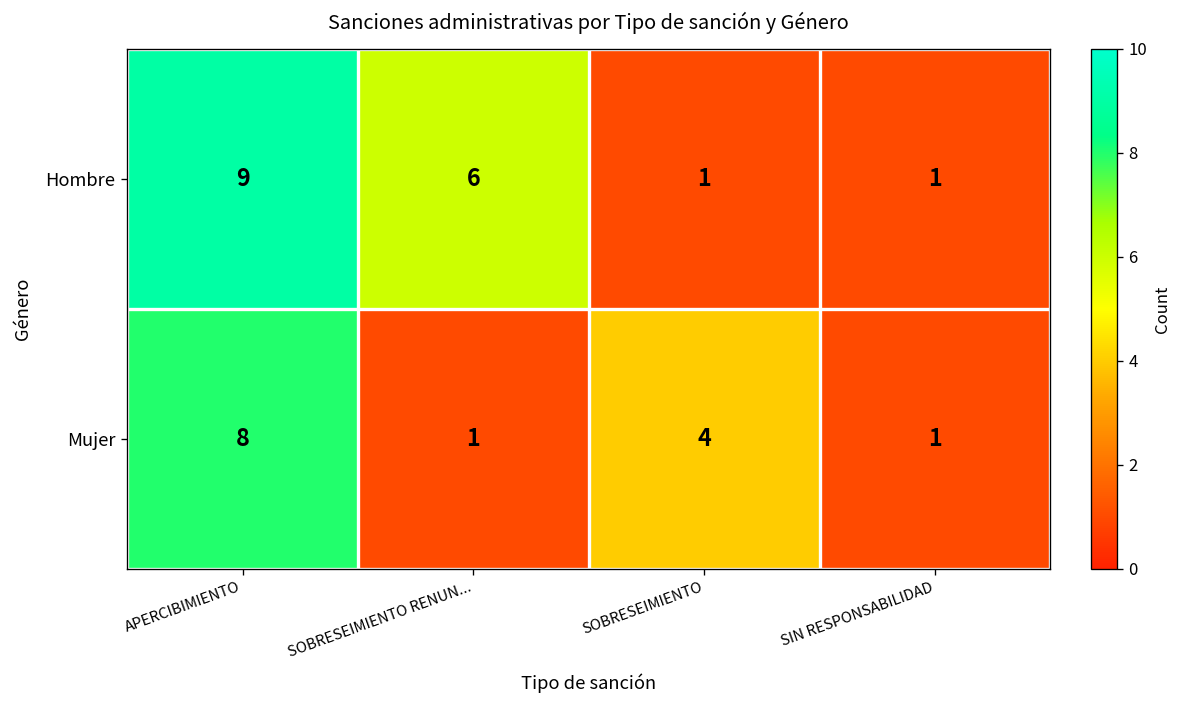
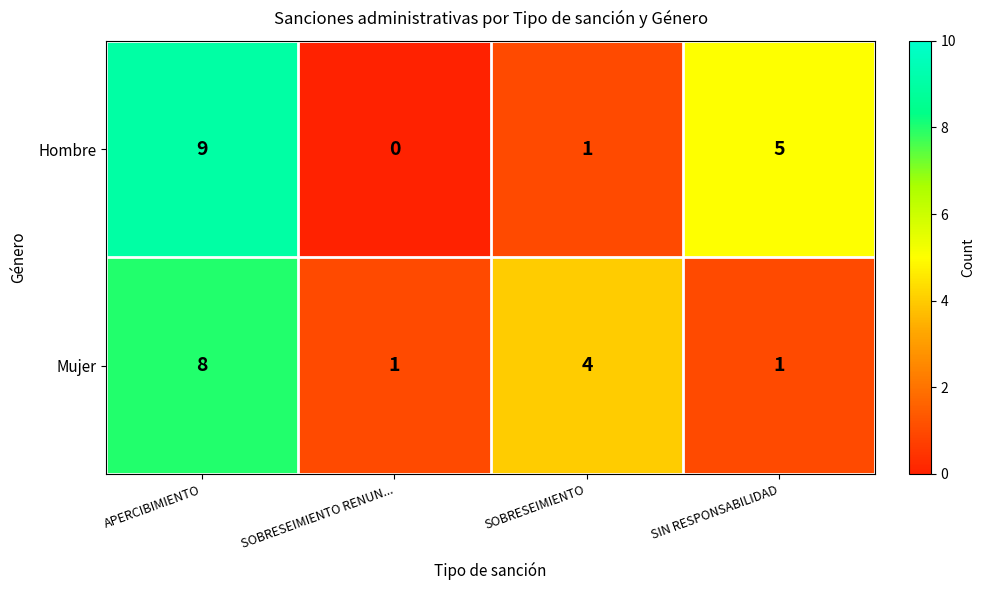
  {
    "Hombre": {
      "APERCIBIMIENTO": 9,
-     "SOBRESEIMIENTO RENUN...": 6,
+     "SOBRESEIMIENTO RENUN...": 0,
      "SOBRESEIMIENTO": 1,
-     "SIN RESPONSABILIDAD": 1
+     "SIN RESPONSABILIDAD": 5
    },
    "Mujer": {
      "APERCIBIMIENTO": 8,
      "SOBRESEIMIENTO RENUN...": 1,
      "SOBRESEIMIENTO": 4,
      "SIN RESPONSABILIDAD": 1
    }
  }
